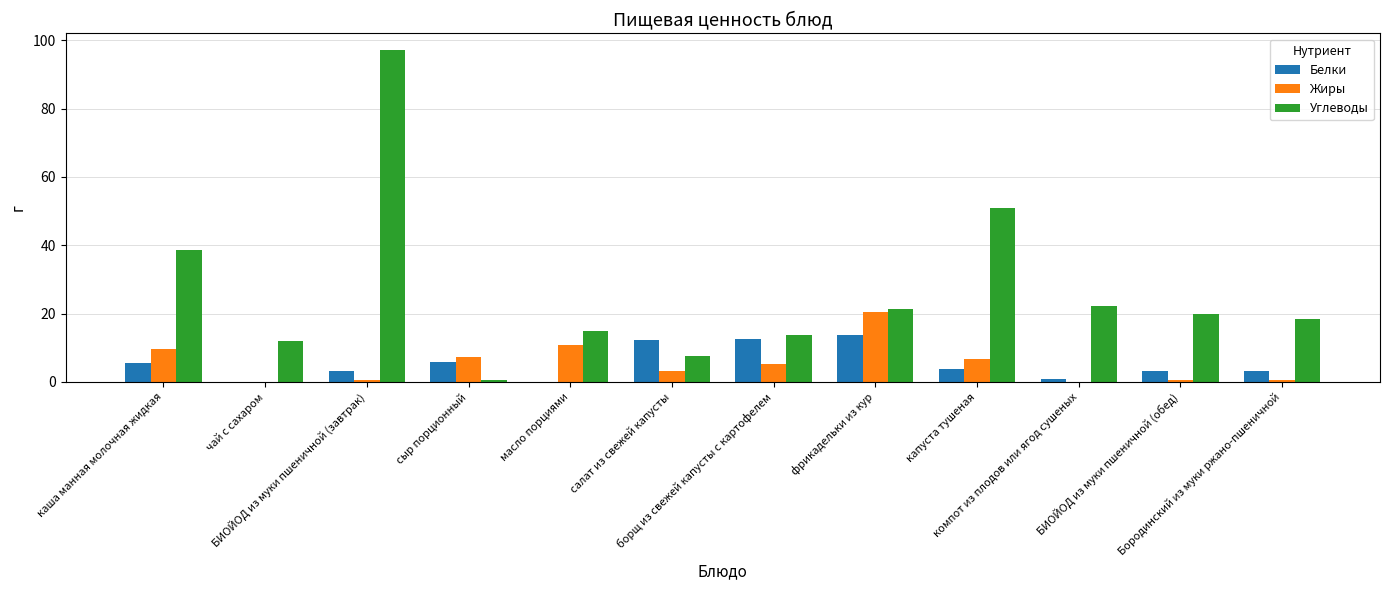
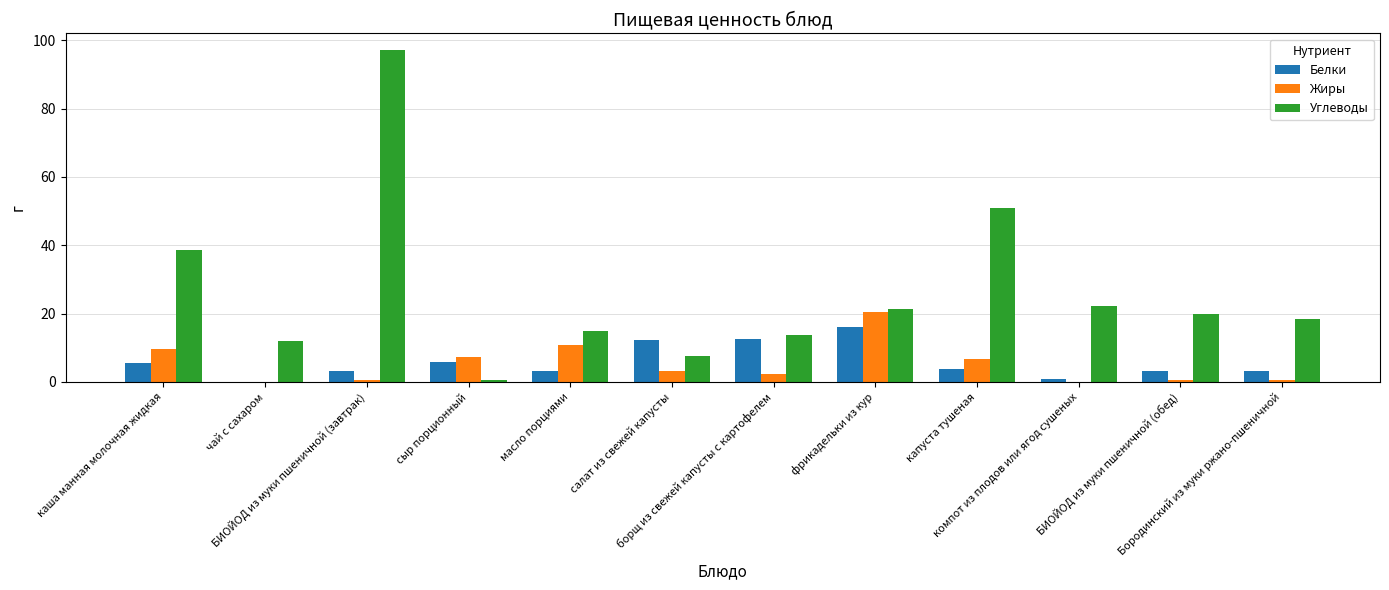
  {
    "Белки": {
      "каша манная молочная жидкая": 6,
      "чай с сахаром": 0,
      "БИОЙОД из муки пшеничной (завтрак)": 3,
      "сыр порционный": 6,
-     "масло порциями": 0,
+     "масло порциями": 3,
      "салат из свежей капусты": 12,
      "борщ из свежей капусты с картофелем": 13,
-     "фрикадельки из кур": 14,
+     "фрикадельки из кур": 16,
      "капуста тушеная": 4,
      "компот из плодов или ягод сушеных": 1,
      "БИОЙОД из муки пшеничной (обед)": 3,
      "Бородинский из муки ржано-пшеничной": 3
    },
    "Жиры": {
      "каша манная молочная жидкая": 10,
      "чай с сахаром": 0,
      "сыр порционный": 7,
      "масло порциями": 11,
      "салат из свежей капусты": 3,
-     "борщ из свежей капусты с картофелем": 5,
+     "борщ из свежей капусты с картофелем": 2,
      "фрикадельки из кур": 20,
      "капуста тушеная": 7
    },
    "Углеводы": {
      "каша манная молочная жидкая": 39,
      "чай с сахаром": 12,
      "БИОЙОД из муки пшеничной (завтрак)": 97,
      "масло порциями": 15,
      "салат из свежей капусты": 8,
      "борщ из свежей капусты с картофелем": 14,
      "фрикадельки из кур": 22,
      "капуста тушеная": 51,
      "компот из плодов или ягод сушеных": 22,
      "БИОЙОД из муки пшеничной (обед)": 20,
      "Бородинский из муки ржано-пшеничной": 18
    }
  }
